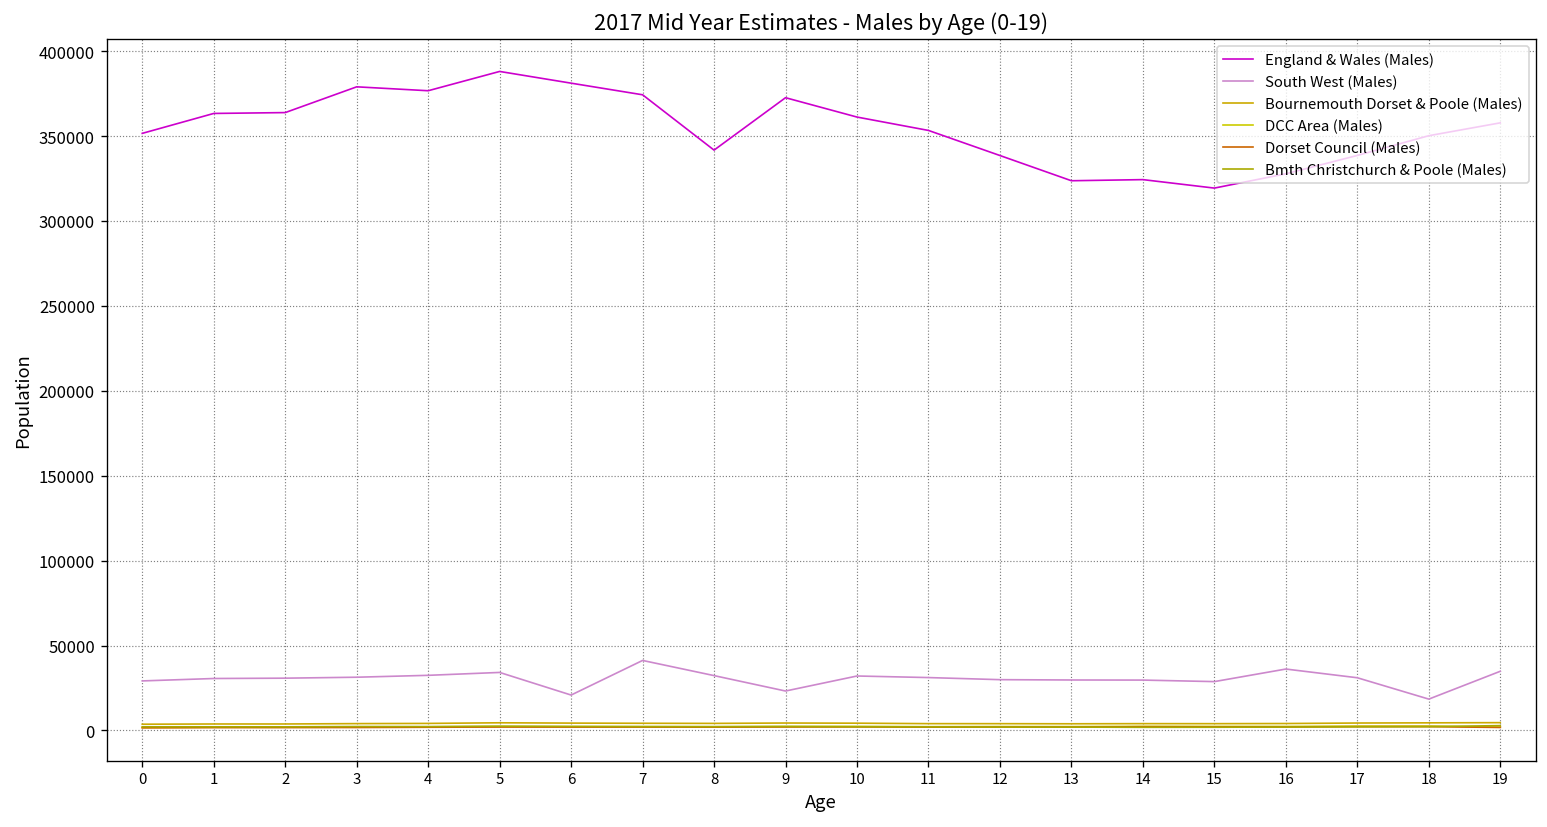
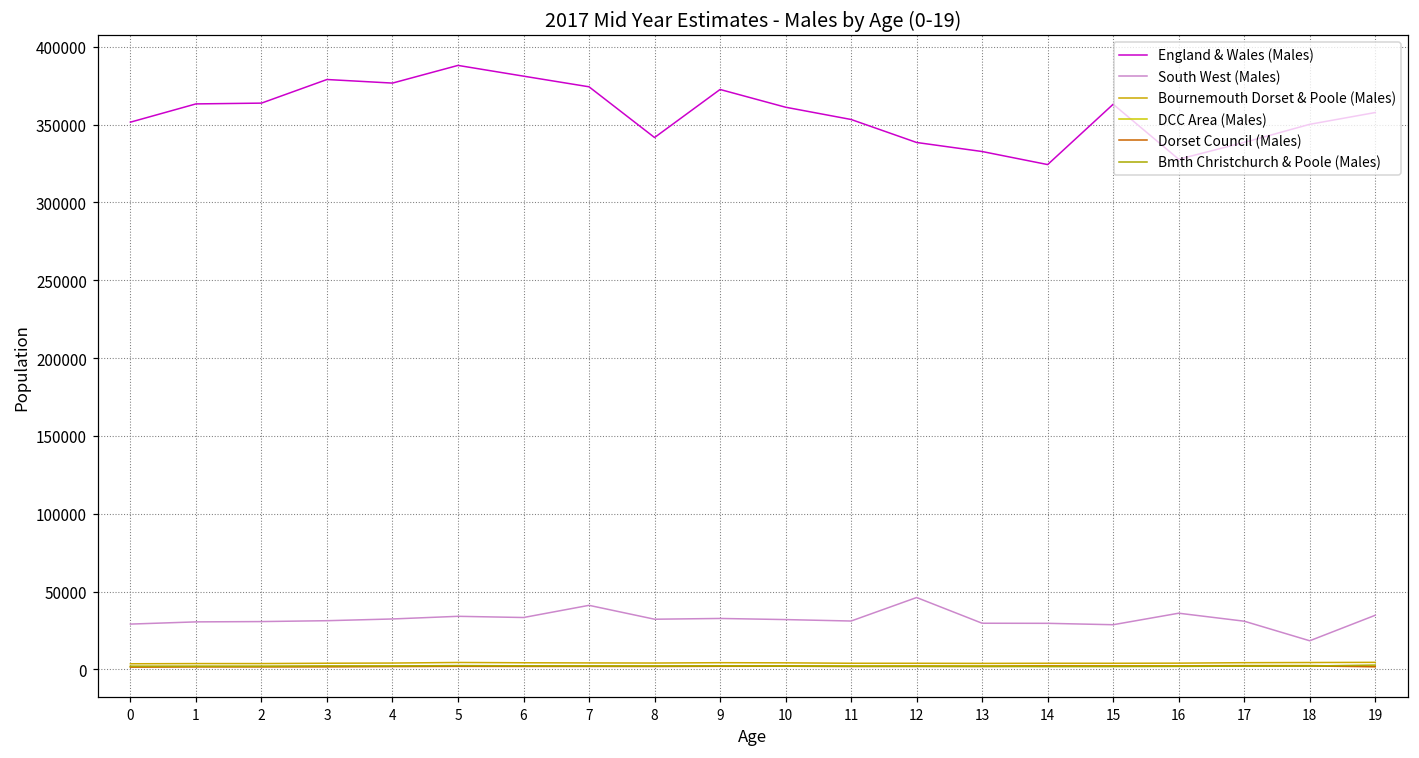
  {
    "England & Wales (Males)": {
      "0": 352000,
      "1": 363000,
      "2": 364000,
      "3": 379000,
      "4": 377000,
      "5": 388000,
      "6": 381000,
      "7": 374000,
      "8": 342000,
      "9": 373000,
      "10": 361000,
      "11": 353000,
      "12": 339000,
-     "13": 324000,
+     "13": 333000,
      "14": 324000,
-     "15": 319000
+     "15": 363000
    },
    "South West (Males)": {
      "0": 29000,
      "1": 31000,
      "2": 31000,
      "3": 31000,
      "4": 32000,
      "5": 34000,
-     "6": 21000,
+     "6": 33000,
      "7": 41000,
      "8": 32000,
-     "9": 23000,
+     "9": 33000,
      "10": 32000,
      "11": 31000,
-     "12": 30000,
+     "12": 46000,
      "13": 30000,
      "14": 30000,
      "15": 29000,
      "16": 36000,
      "17": 31000,
      "18": 18000,
      "19": 35000
    }
  }
